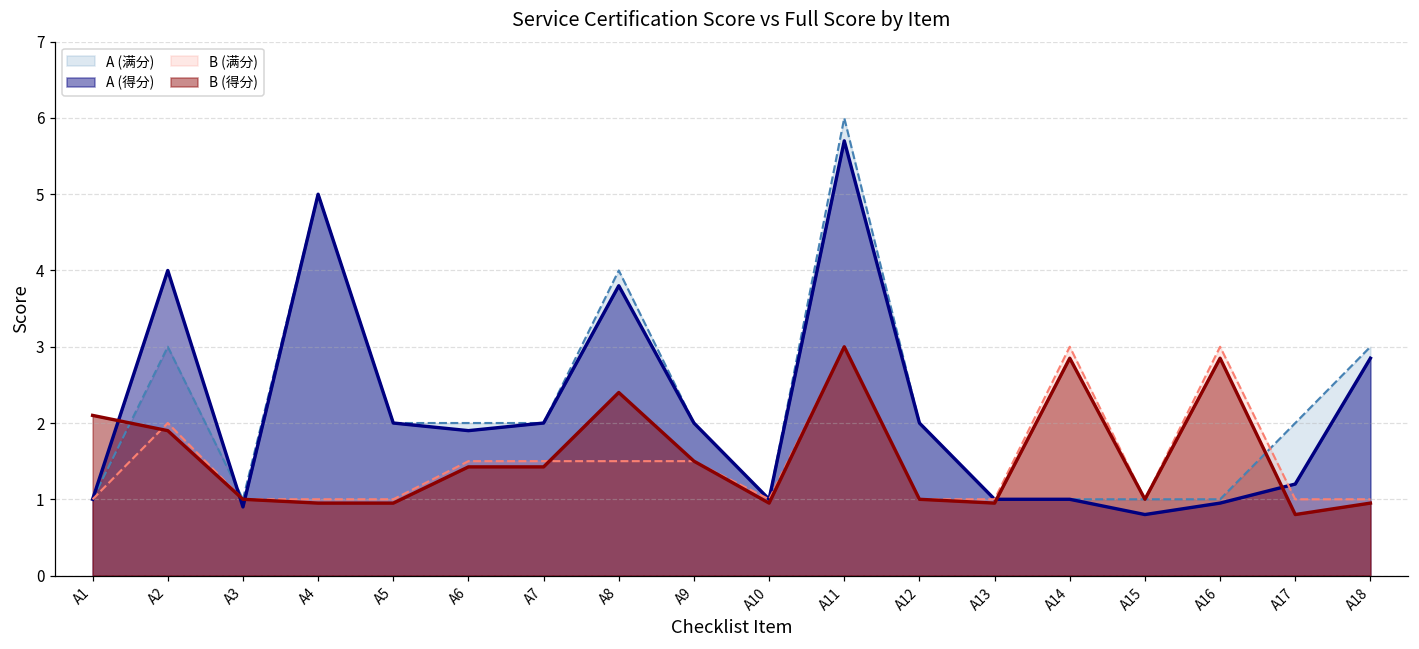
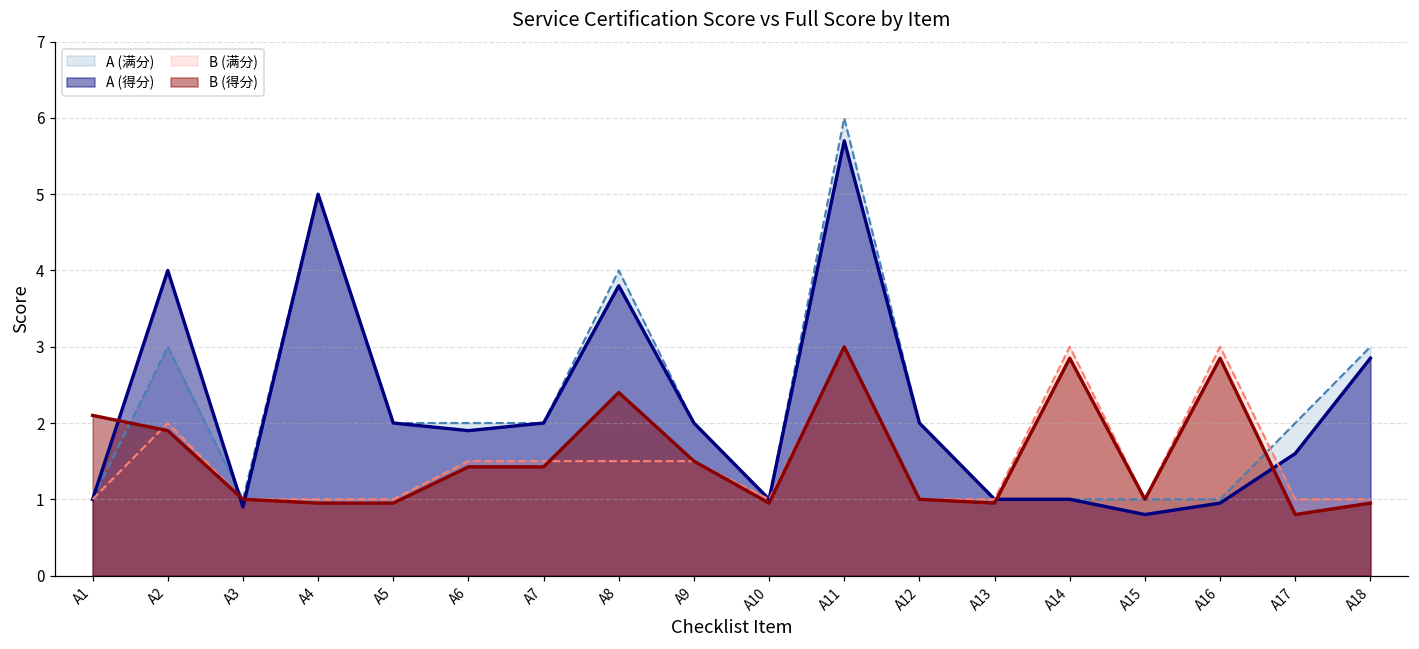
  {
    "A (得分)": {
      "A2": 4.0,
      "A3": 0.9,
      "A6": 1.9,
      "A8": 3.8,
      "A11": 5.7,
      "A15": 0.8,
      "A16": 1.0,
-     "A17": 1.2,
+     "A17": 1.6,
      "A18": 2.9
    },
    "B (得分)": {
      "A1": 2.1,
      "A2": 1.9,
      "A4": 1.0,
      "A5": 1.0,
      "A6": 1.4,
      "A7": 1.4,
      "A8": 2.4,
      "A10": 1.0,
      "A13": 1.0,
      "A14": 2.9,
      "A16": 2.9,
      "A17": 0.8,
      "A18": 1.0
    }
  }
